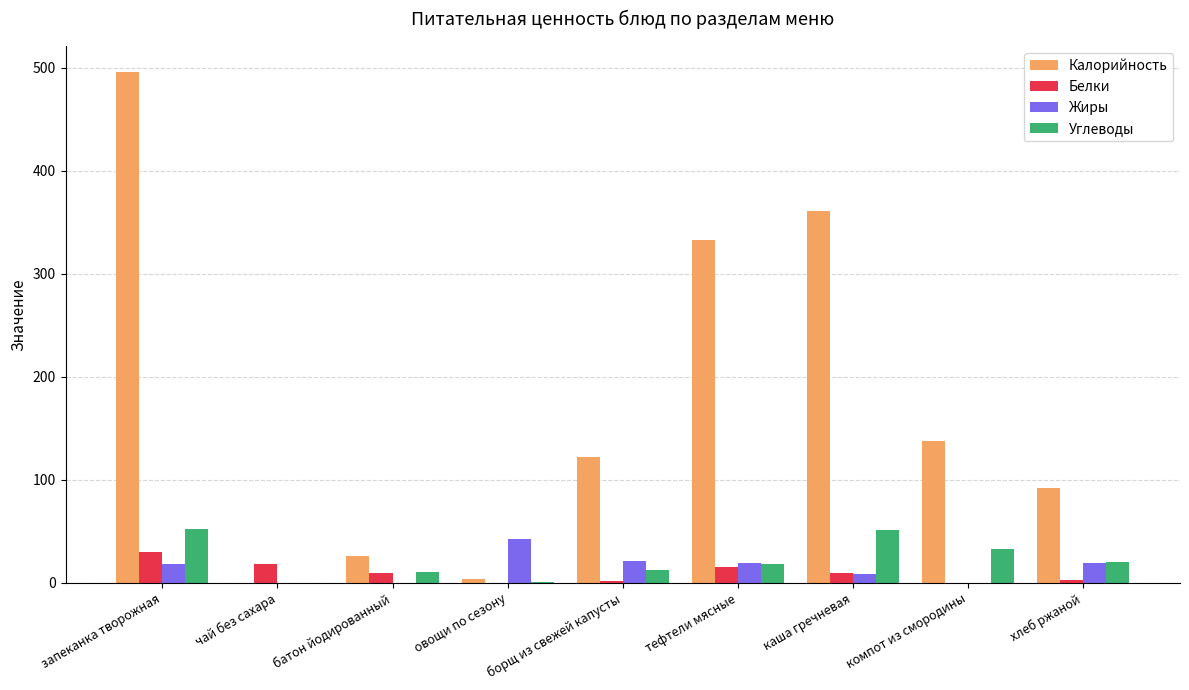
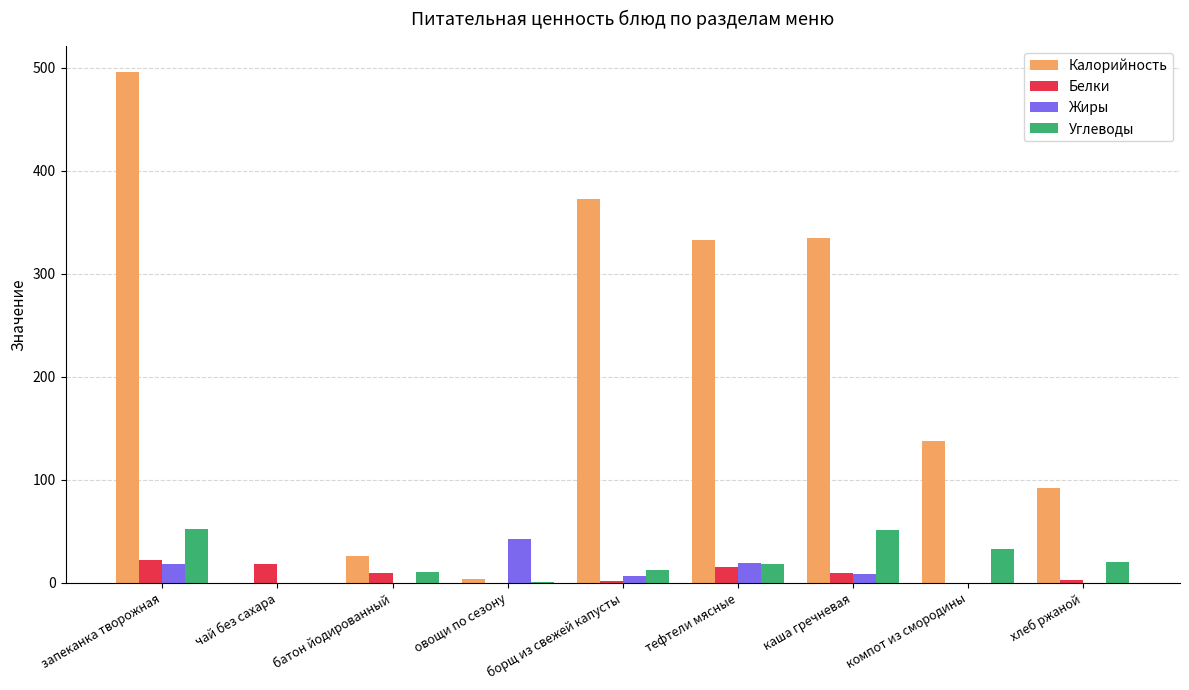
  {
    "Калорийность": {
      "запеканка творожная": 496,
      "батон йодированный": 26,
      "овощи по сезону": 4,
-     "борщ из свежей капусты": 122,
+     "борщ из свежей капусты": 372,
      "тефтели мясные": 333,
-     "каша гречневая": 361,
+     "каша гречневая": 335,
      "компот из смородины": 138,
      "хлеб ржаной": 92
    },
    "Белки": {
-     "запеканка творожная": 30,
+     "запеканка творожная": 22,
      "чай без сахара": 19,
      "батон йодированный": 10,
      "тефтели мясные": 15,
      "каша гречневая": 10,
      "хлеб ржаной": 3
    },
    "Жиры": {
      "запеканка творожная": 18,
      "чай без сахара": 0,
      "батон йодированный": 0,
      "овощи по сезону": 42,
-     "борщ из свежей капусты": 21,
+     "борщ из свежей капусты": 7,
      "тефтели мясные": 19,
      "каша гречневая": 9,
-     "хлеб ржаной": 19
+     "хлеб ржаной": 0
    },
    "Углеводы": {
      "запеканка творожная": 52,
      "чай без сахара": 0,
      "батон йодированный": 10,
      "борщ из свежей капусты": 13,
      "тефтели мясные": 18,
      "каша гречневая": 51,
      "компот из смородины": 33,
      "хлеб ржаной": 20
    }
  }
